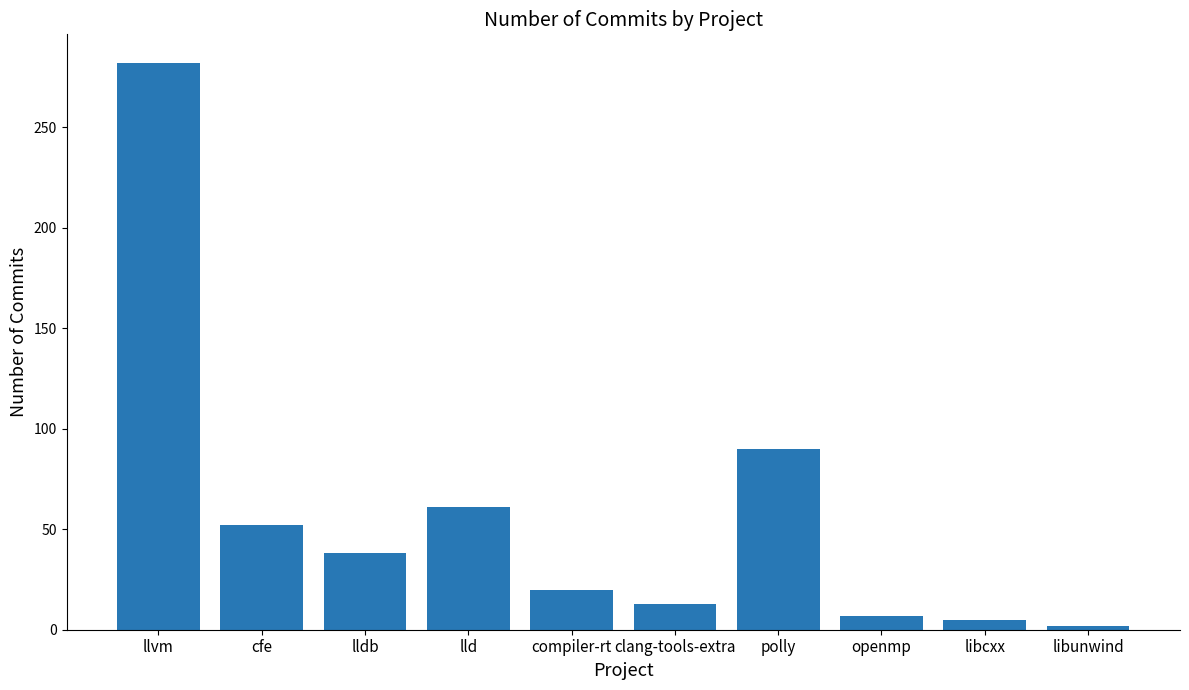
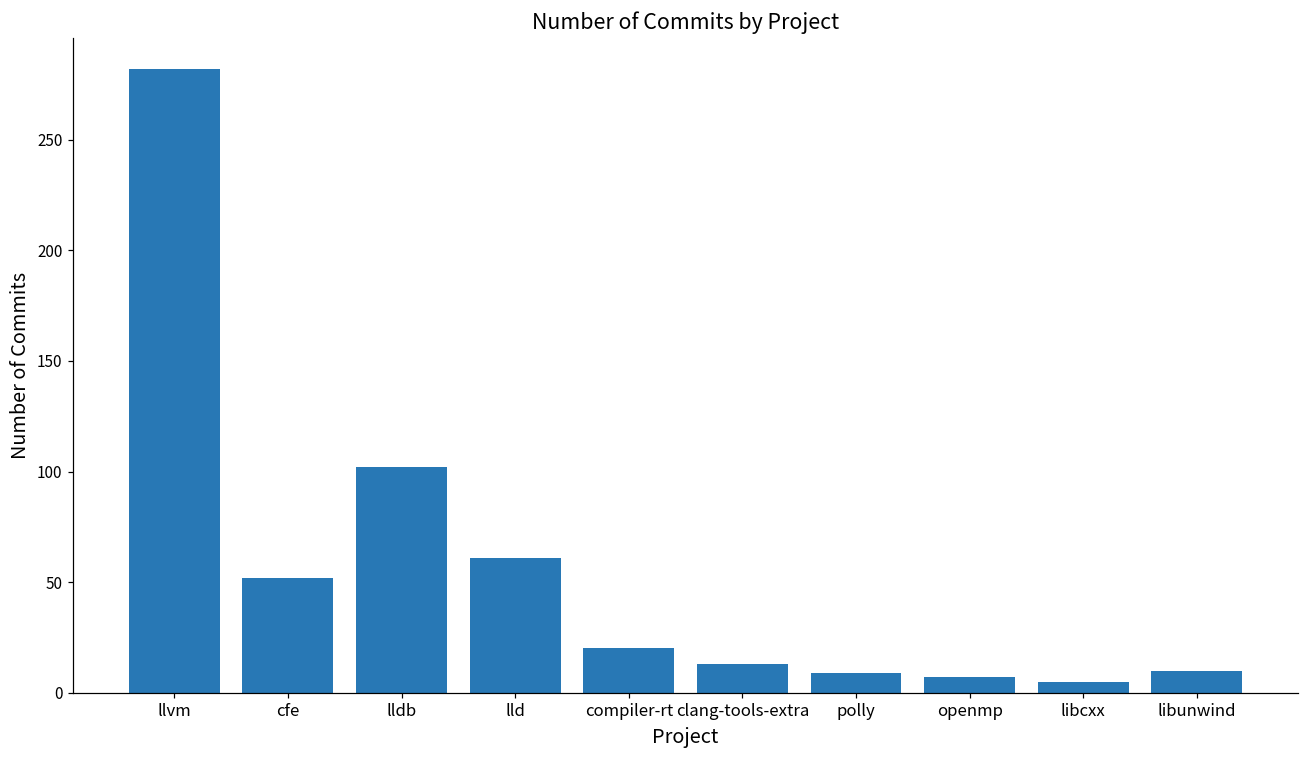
  {
    "llvm": 282,
    "cfe": 52,
-   "lldb": 38,
+   "lldb": 102,
    "lld": 61,
    "compiler-rt": 20,
    "clang-tools-extra": 13,
-   "polly": 90,
+   "polly": 9,
    "openmp": 7,
    "libcxx": 5,
-   "libunwind": 2
+   "libunwind": 10
  }
